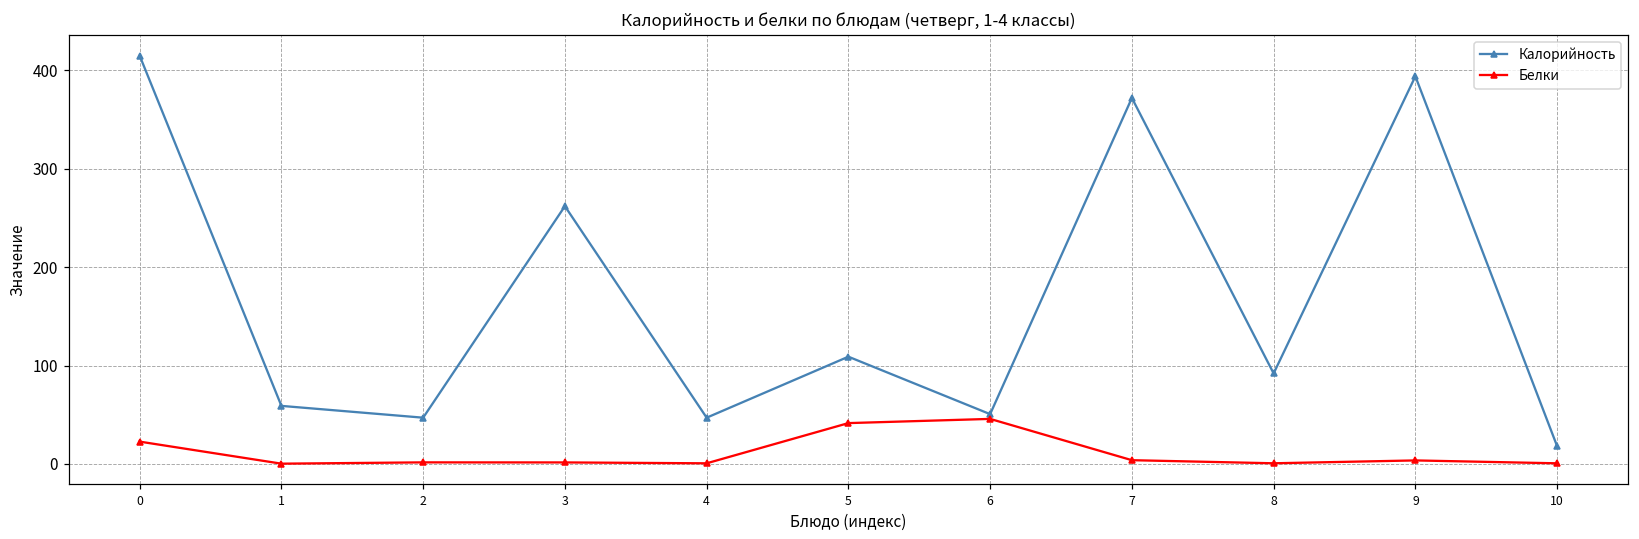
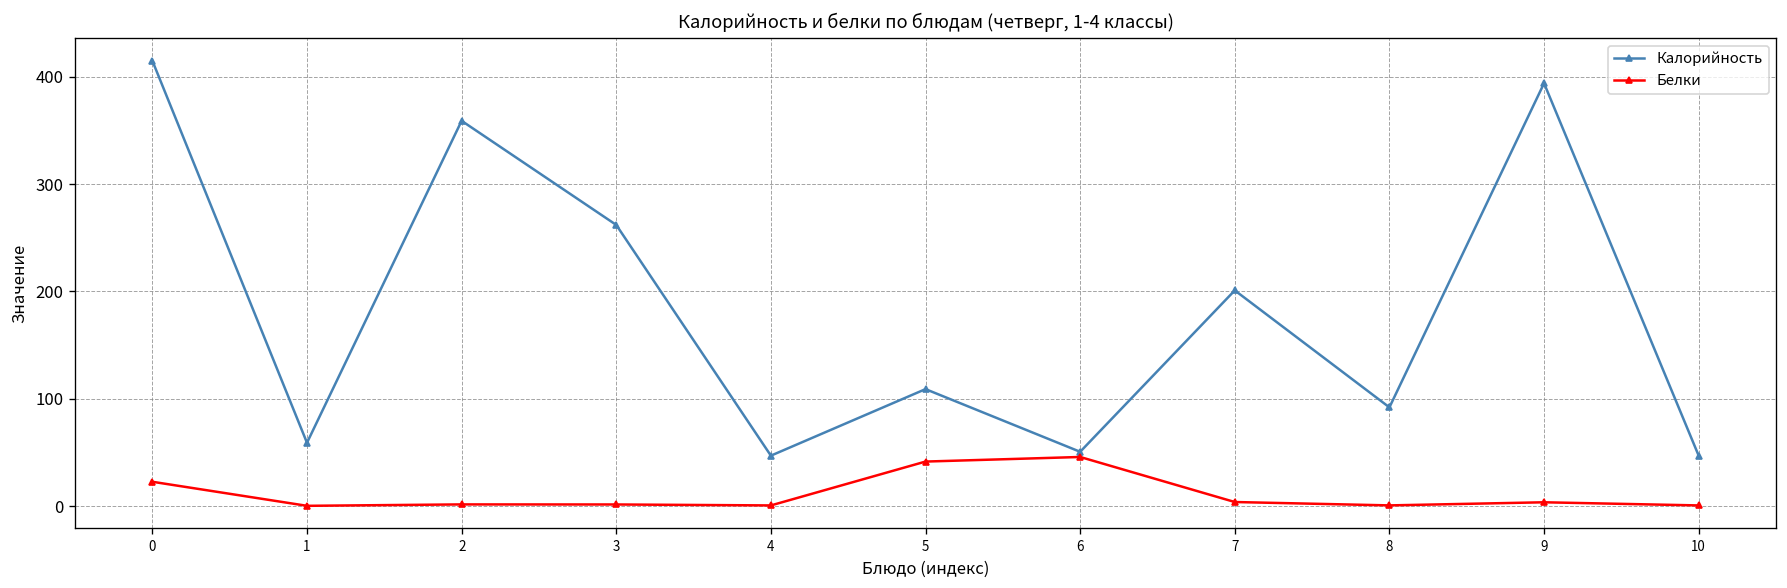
  {
    "Калорийность": {
      "0": 420,
      "1": 60,
-     "2": 50,
+     "2": 360,
      "3": 260,
      "4": 50,
      "5": 110,
      "6": 50,
-     "7": 370,
+     "7": 200,
      "8": 90,
      "9": 390,
-     "10": 20
+     "10": 50
    },
    "Белки": {
      "0": 20,
      "1": 0,
      "2": 0,
      "3": 0,
      "4": 0,
      "5": 40,
      "6": 50,
      "7": 0,
      "8": 0,
      "9": 0,
      "10": 0
    }
  }
